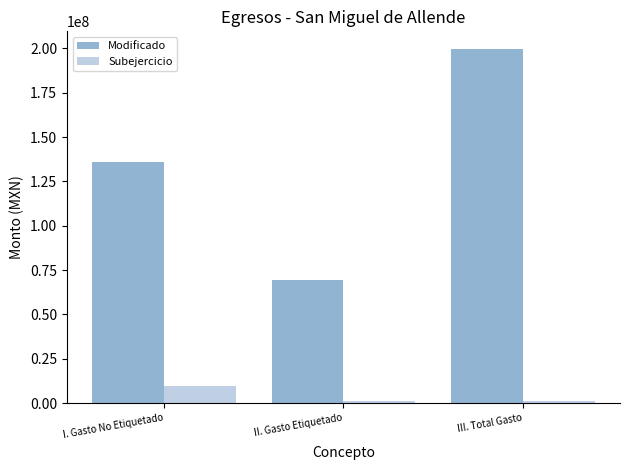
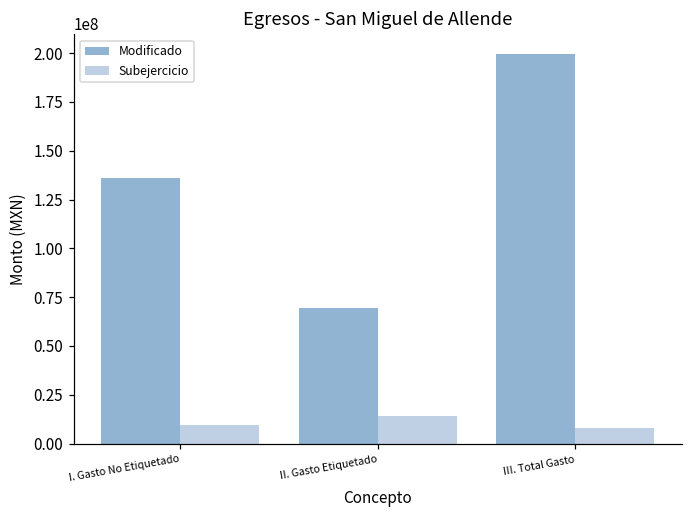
  {
    "Modificado": {
      "I. Gasto No Etiquetado": 136000000,
      "II. Gasto Etiquetado": 70000000,
      "III. Total Gasto": 200000000
    },
    "Subejercicio": {
      "I. Gasto No Etiquetado": 10000000,
-     "II. Gasto Etiquetado": 1000000,
-     "III. Total Gasto": 1000000
+     "II. Gasto Etiquetado": 14000000,
+     "III. Total Gasto": 8000000
    }
  }
